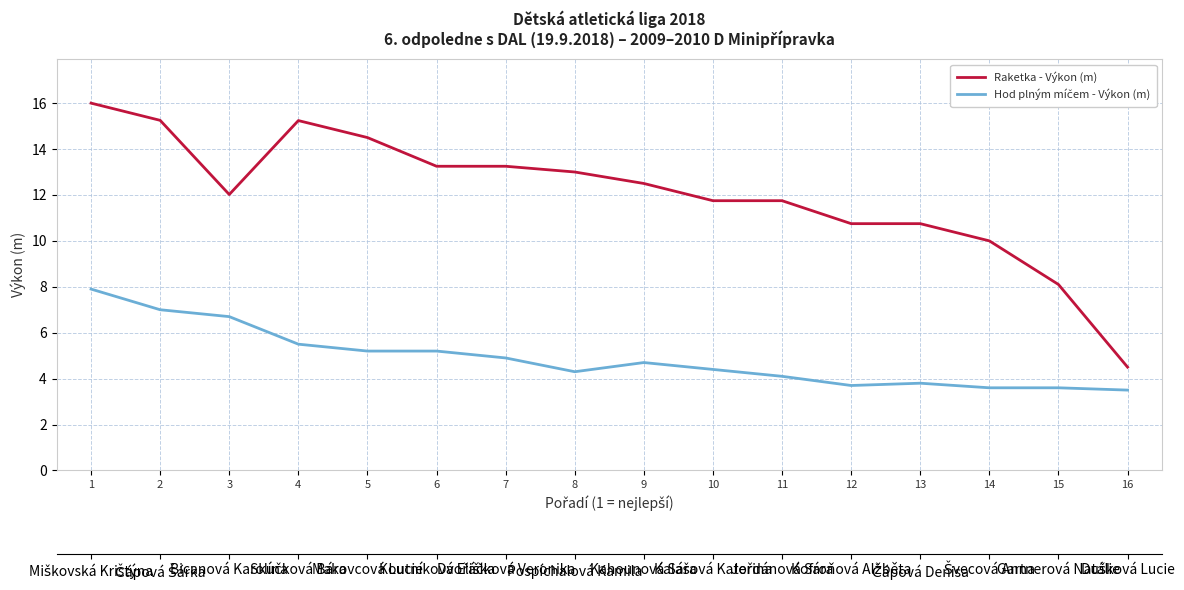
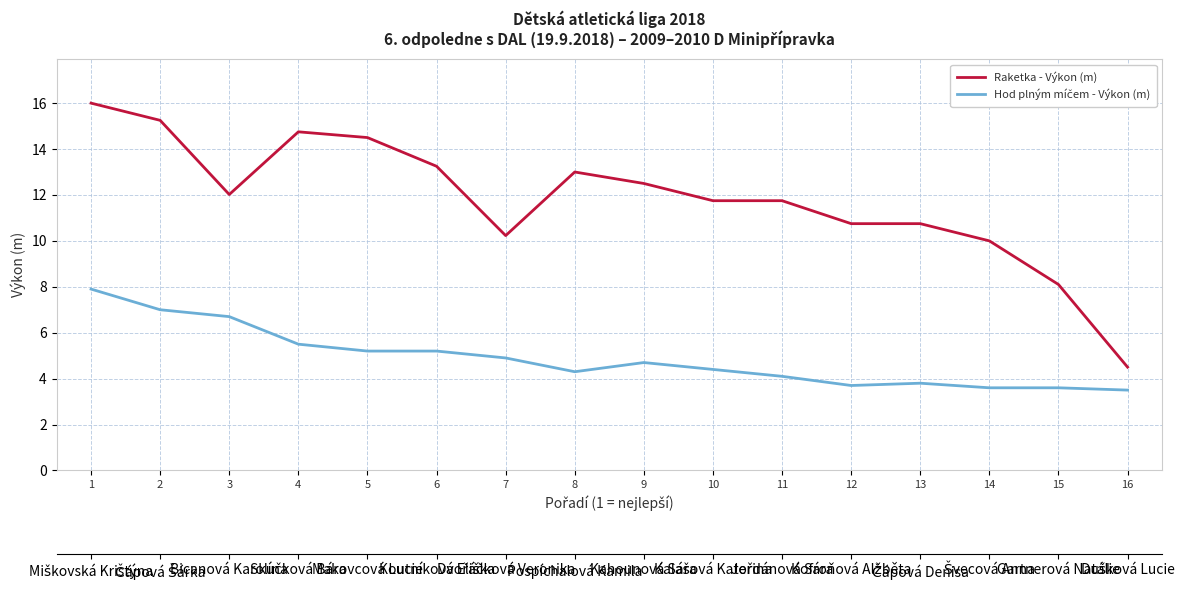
  {
    "Raketka - Výkon (m)": {
      "1": 16.0,
      "2": 15.3,
      "3": 12.0,
-     "4": 15.2,
+     "4": 14.8,
      "5": 14.5,
      "6": 13.3,
-     "7": 13.3,
+     "7": 10.2,
      "8": 13.0,
      "9": 12.5,
      "10": 11.8,
      "11": 11.8,
      "12": 10.8,
      "13": 10.8,
      "14": 10.0,
      "15": 8.1,
      "16": 4.5
    },
    "Hod plným míčem - Výkon (m)": {
      "1": 7.9,
      "2": 7.0,
      "3": 6.7,
      "4": 5.5,
      "5": 5.2,
      "6": 5.2,
      "7": 4.9,
      "8": 4.3,
      "9": 4.7,
      "10": 4.4,
      "11": 4.1,
      "12": 3.7,
      "13": 3.8,
      "14": 3.6,
      "15": 3.6,
      "16": 3.5
    }
  }
